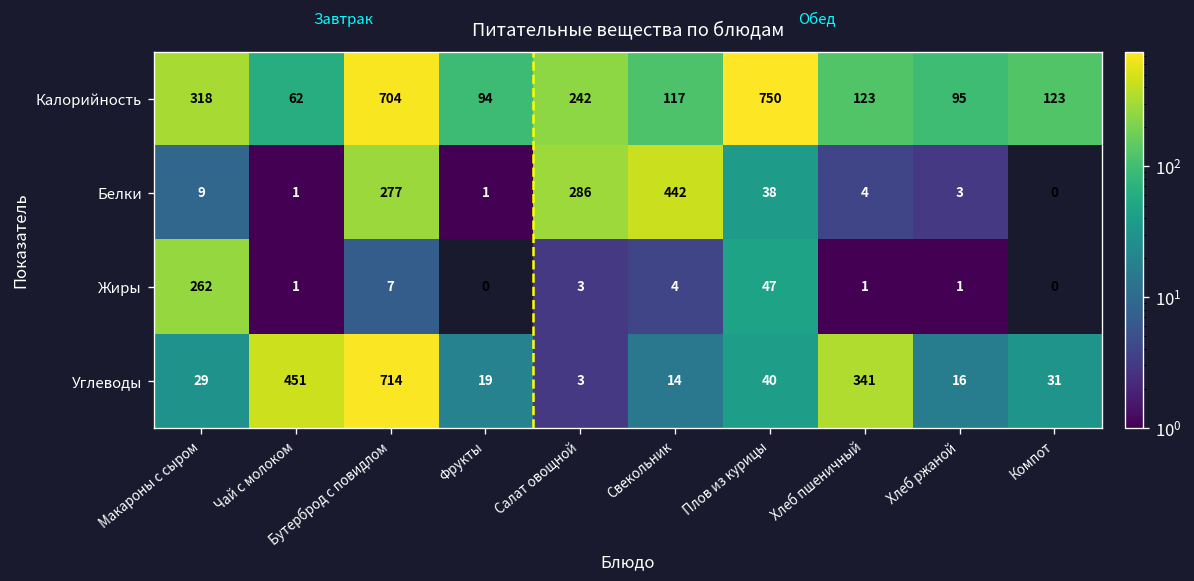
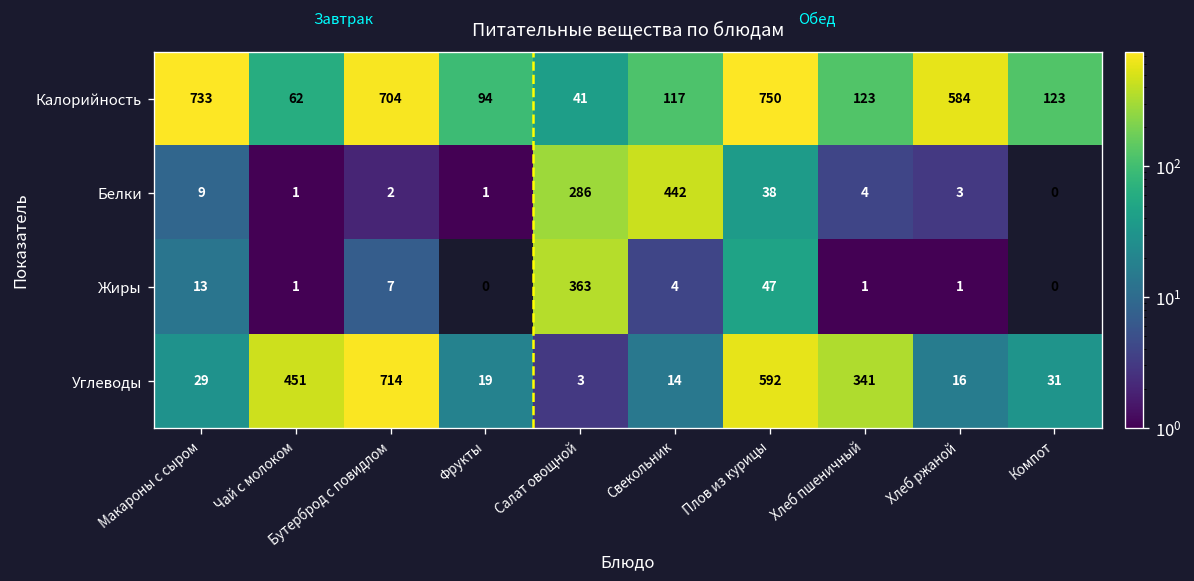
  {
    "Калорийность": {
-     "Макароны с сыром": 318,
+     "Макароны с сыром": 733,
      "Чай с молоком": 62,
      "Бутерброд с повидлом": 704,
      "Фрукты": 94,
-     "Салат овощной": 242,
+     "Салат овощной": 41,
      "Свекольник": 117,
      "Плов из курицы": 750,
      "Хлеб пшеничный": 123,
-     "Хлеб ржаной": 95,
+     "Хлеб ржаной": 584,
      "Компот": 123
    },
    "Белки": {
      "Макароны с сыром": 9,
      "Чай с молоком": 1,
-     "Бутерброд с повидлом": 277,
+     "Бутерброд с повидлом": 2,
      "Фрукты": 1,
      "Салат овощной": 286,
      "Свекольник": 442,
      "Плов из курицы": 38,
      "Хлеб пшеничный": 4,
      "Хлеб ржаной": 3
    },
    "Жиры": {
-     "Макароны с сыром": 262,
+     "Макароны с сыром": 13,
      "Чай с молоком": 1,
      "Бутерброд с повидлом": 7,
-     "Салат овощной": 3,
+     "Салат овощной": 363,
      "Свекольник": 4,
      "Плов из курицы": 47,
      "Хлеб пшеничный": 1,
      "Хлеб ржаной": 1
    },
    "Углеводы": {
      "Макароны с сыром": 29,
      "Чай с молоком": 451,
      "Бутерброд с повидлом": 714,
      "Фрукты": 19,
      "Салат овощной": 3,
      "Свекольник": 14,
-     "Плов из курицы": 40,
+     "Плов из курицы": 592,
      "Хлеб пшеничный": 341,
      "Хлеб ржаной": 16,
      "Компот": 31
    }
  }
